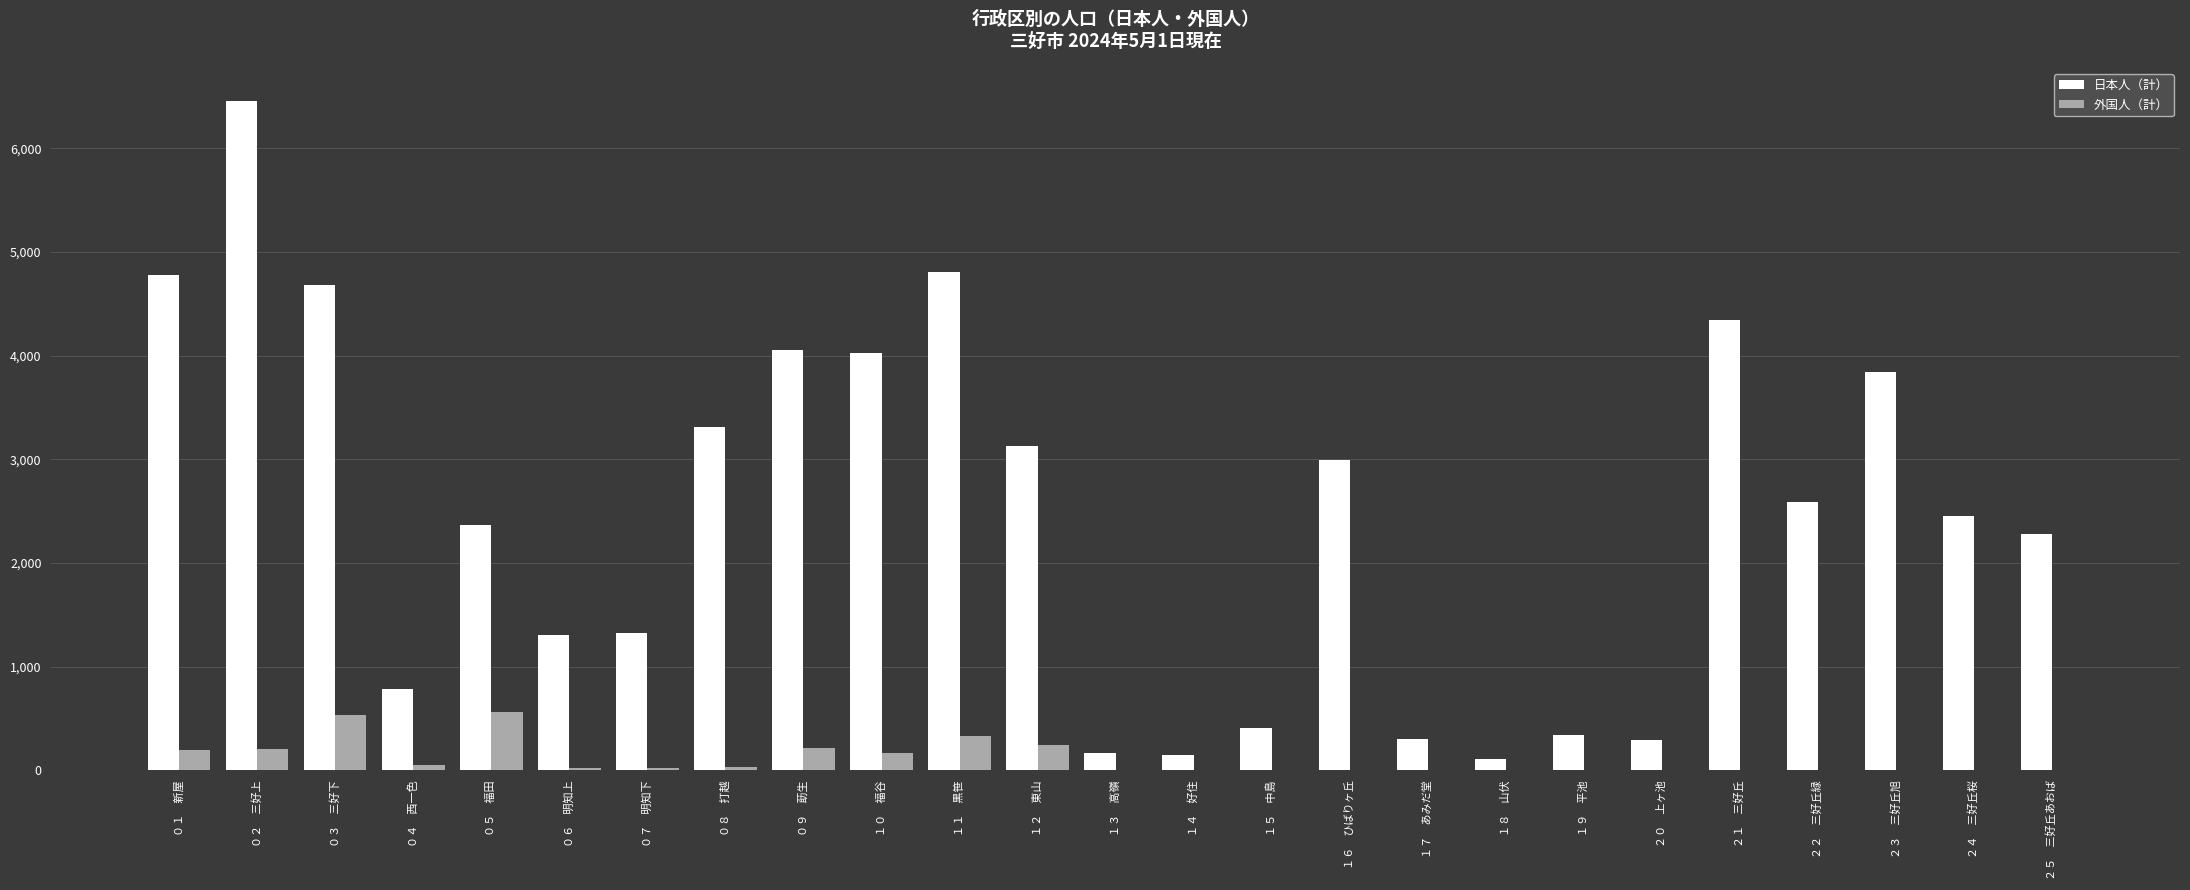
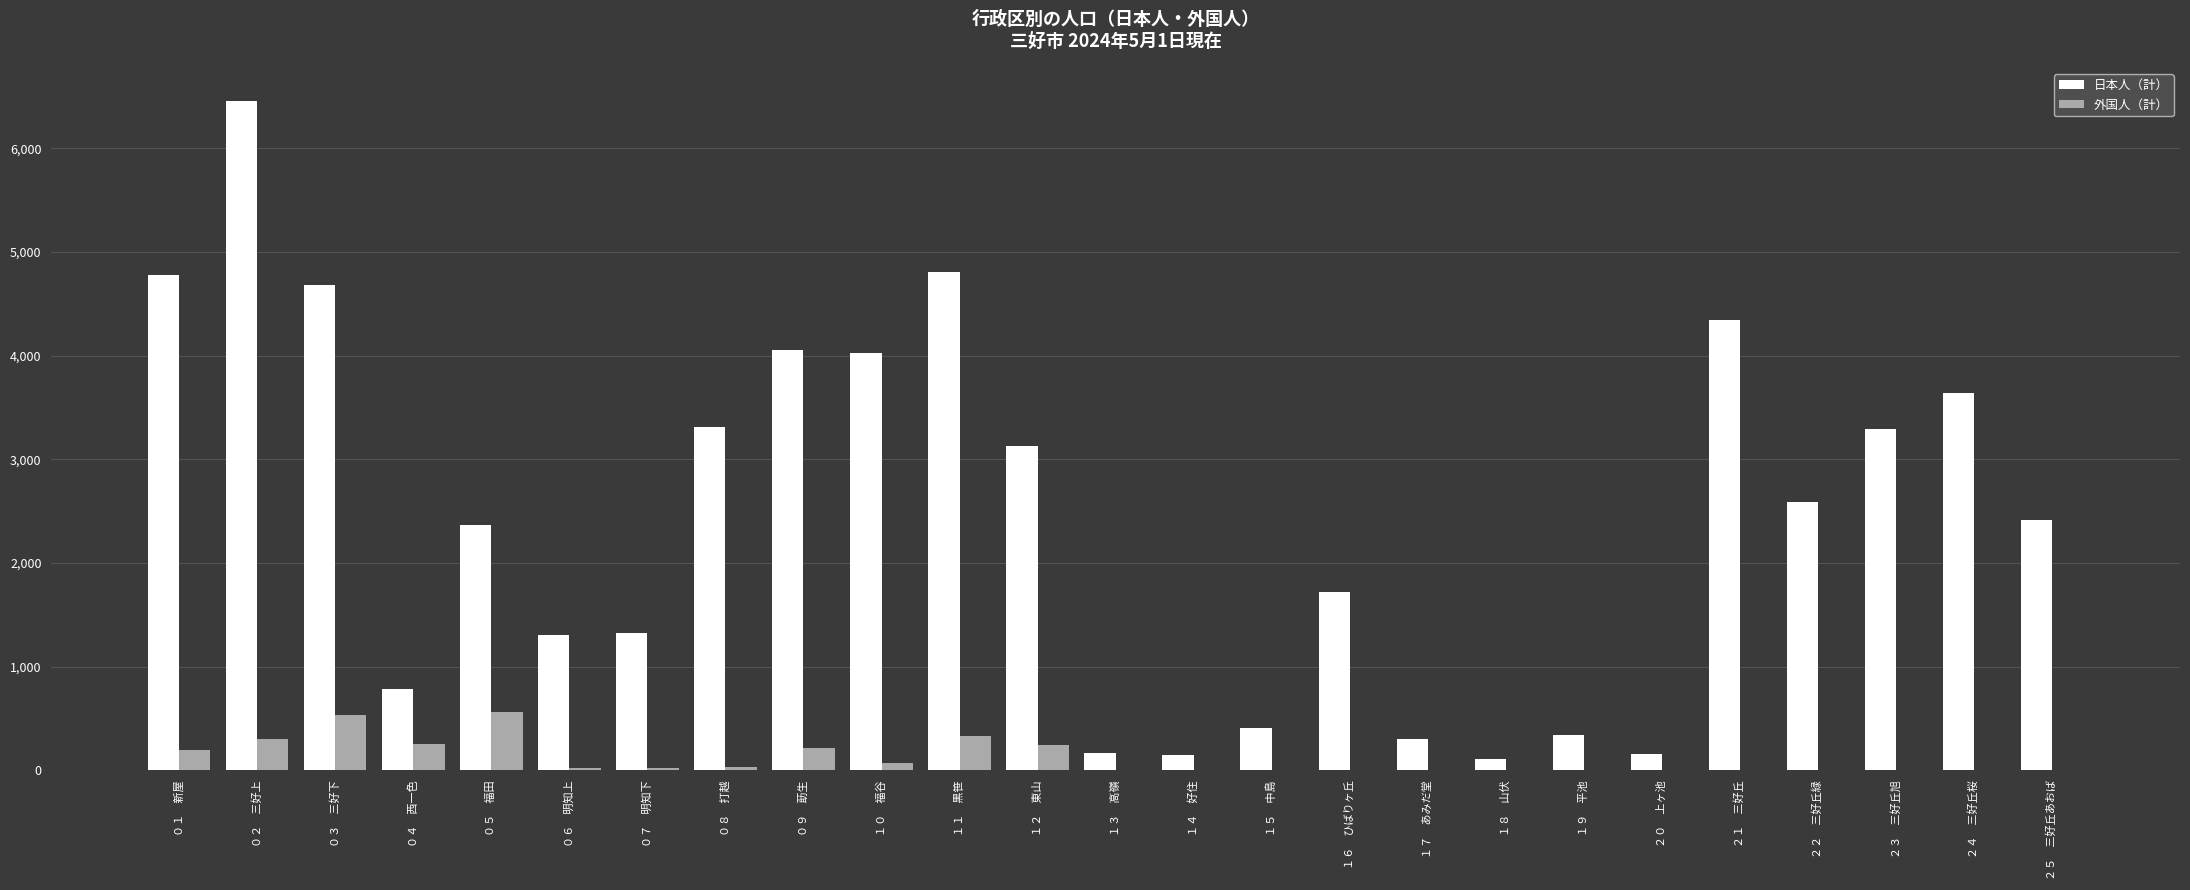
  {
    "日本人（計）": {
      "０１ 新屋": "4,780",
      "０２ 三好上": "6,460",
      "０３ 三好下": "4,680",
      "０４ 西一色": "790",
      "０５ 福田": "2,370",
      "０６ 明知上": "1,300",
      "０７ 明知下": "1,330",
      "０８ 打越": "3,310",
      "０９ 莇生": "4,050",
      "１０ 福谷": "4,030",
      "１１ 黒笹": "4,810",
      "１２ 東山": "3,130",
      "１３ 高嶺": "160",
      "１４ 好住": "150",
      "１５ 中島": "410",
-     "１６ ひばりヶ丘": "2,990",
+     "１６ ひばりヶ丘": "1,720",
      "１７ あみだ堂": "300",
      "１８ 山伏": "110",
      "１９ 平池": "340",
-     "２０ 上ヶ池": "290",
+     "２０ 上ヶ池": "160",
      "２１ 三好丘": "4,340",
      "２２ 三好丘緑": "2,580",
-     "２３ 三好丘旭": "3,840",
-     "２４ 三好丘桜": "2,450",
-     "２５ 三好丘あおば": "2,280"
+     "２３ 三好丘旭": "3,290",
+     "２４ 三好丘桜": "3,640",
+     "２５ 三好丘あおば": "2,410"
    },
    "外国人（計）": {
      "０１ 新屋": "190",
-     "０２ 三好上": "200",
+     "０２ 三好上": "310",
      "０３ 三好下": "530",
-     "０４ 西一色": "50",
+     "０４ 西一色": "260",
      "０５ 福田": "560",
      "０８ 打越": "30",
      "０９ 莇生": "210",
-     "１０ 福谷": "170",
+     "１０ 福谷": "70",
      "１１ 黒笹": "330",
      "１２ 東山": "240",
      "１３ 高嶺": "0",
      "１４ 好住": "0",
      "１５ 中島": "0",
      "１６ ひばりヶ丘": "0",
      "１７ あみだ堂": "0",
      "１８ 山伏": "0",
      "１９ 平池": "0",
      "２０ 上ヶ池": "0",
      "２１ 三好丘": "0",
      "２２ 三好丘緑": "0",
      "２３ 三好丘旭": "0",
      "２４ 三好丘桜": "0",
      "２５ 三好丘あおば": "0"
    }
  }
